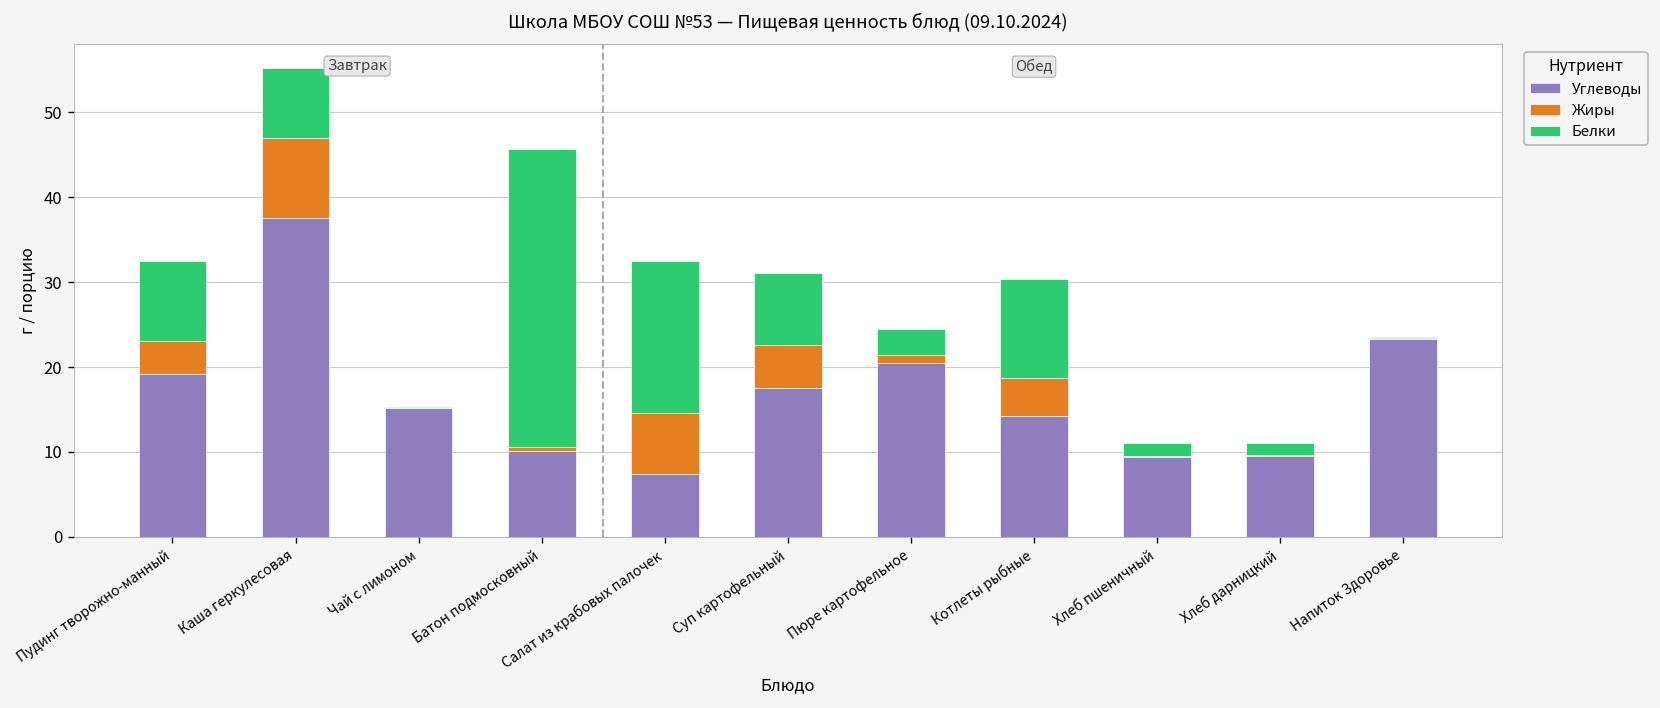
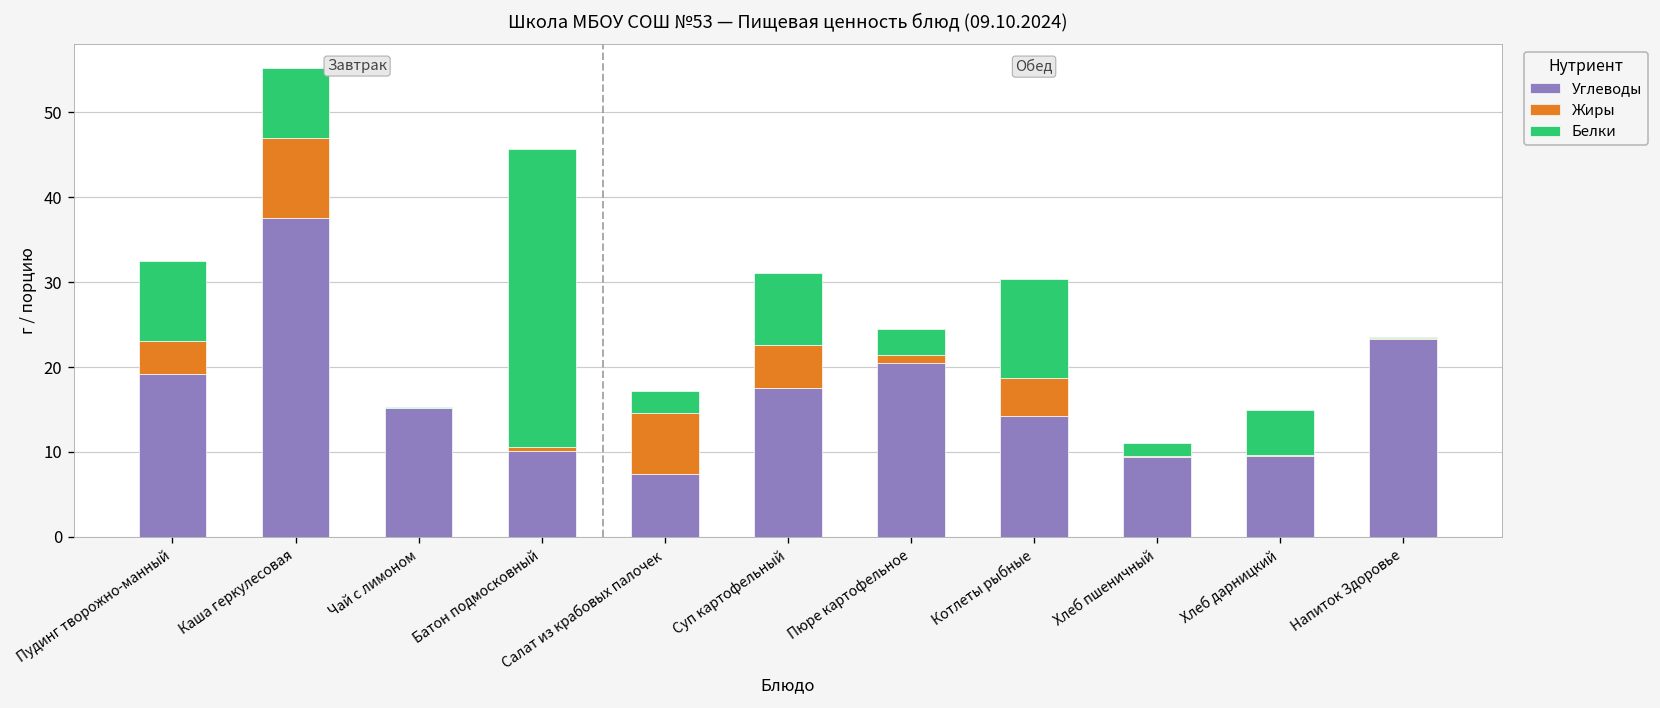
  {
    "Углеводы": {
      "Пудинг творожно-манный": 19,
      "Каша геркулесовая": 38,
      "Чай с лимоном": 15,
      "Батон подмосковный": 10,
      "Салат из крабовых палочек": 7,
      "Суп картофельный": 18,
      "Пюре картофельное": 20,
      "Котлеты рыбные": 14,
      "Хлеб пшеничный": 9,
      "Хлеб дарницкий": 9,
      "Напиток Здоровье": 23
    },
    "Жиры": {
      "Пудинг творожно-манный": 4,
      "Каша геркулесовая": 9,
      "Батон подмосковный": 1,
      "Салат из крабовых палочек": 7,
      "Суп картофельный": 5,
      "Пюре картофельное": 1,
      "Котлеты рыбные": 4
    },
    "Белки": {
      "Пудинг творожно-манный": 9,
      "Каша геркулесовая": 8,
      "Батон подмосковный": 35,
-     "Салат из крабовых палочек": 18,
+     "Салат из крабовых палочек": 3,
      "Суп картофельный": 9,
      "Пюре картофельное": 3,
      "Котлеты рыбные": 12,
      "Хлеб пшеничный": 2,
-     "Хлеб дарницкий": 1
+     "Хлеб дарницкий": 5
    }
  }
